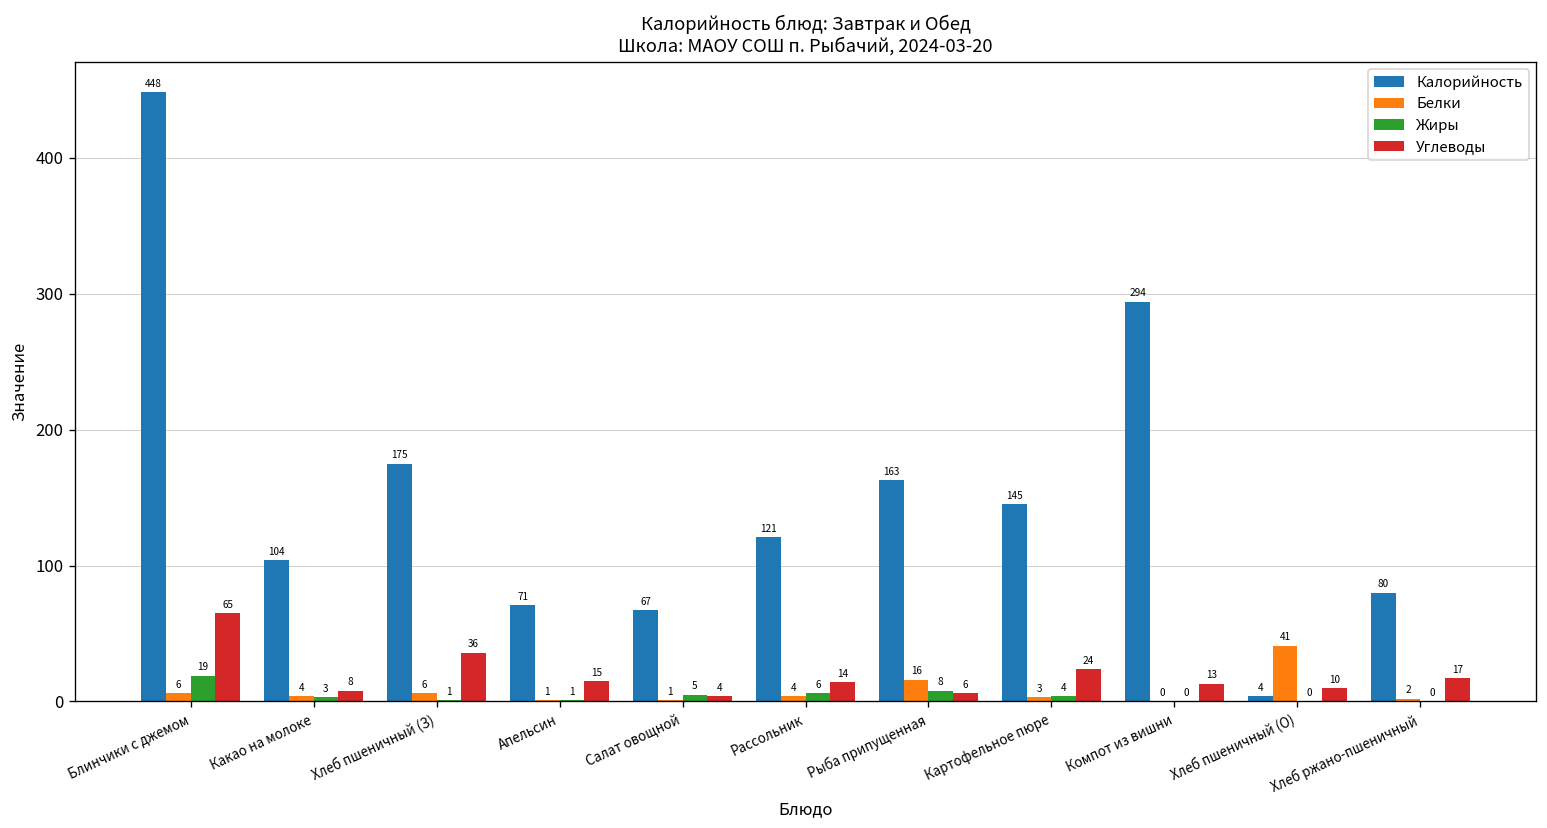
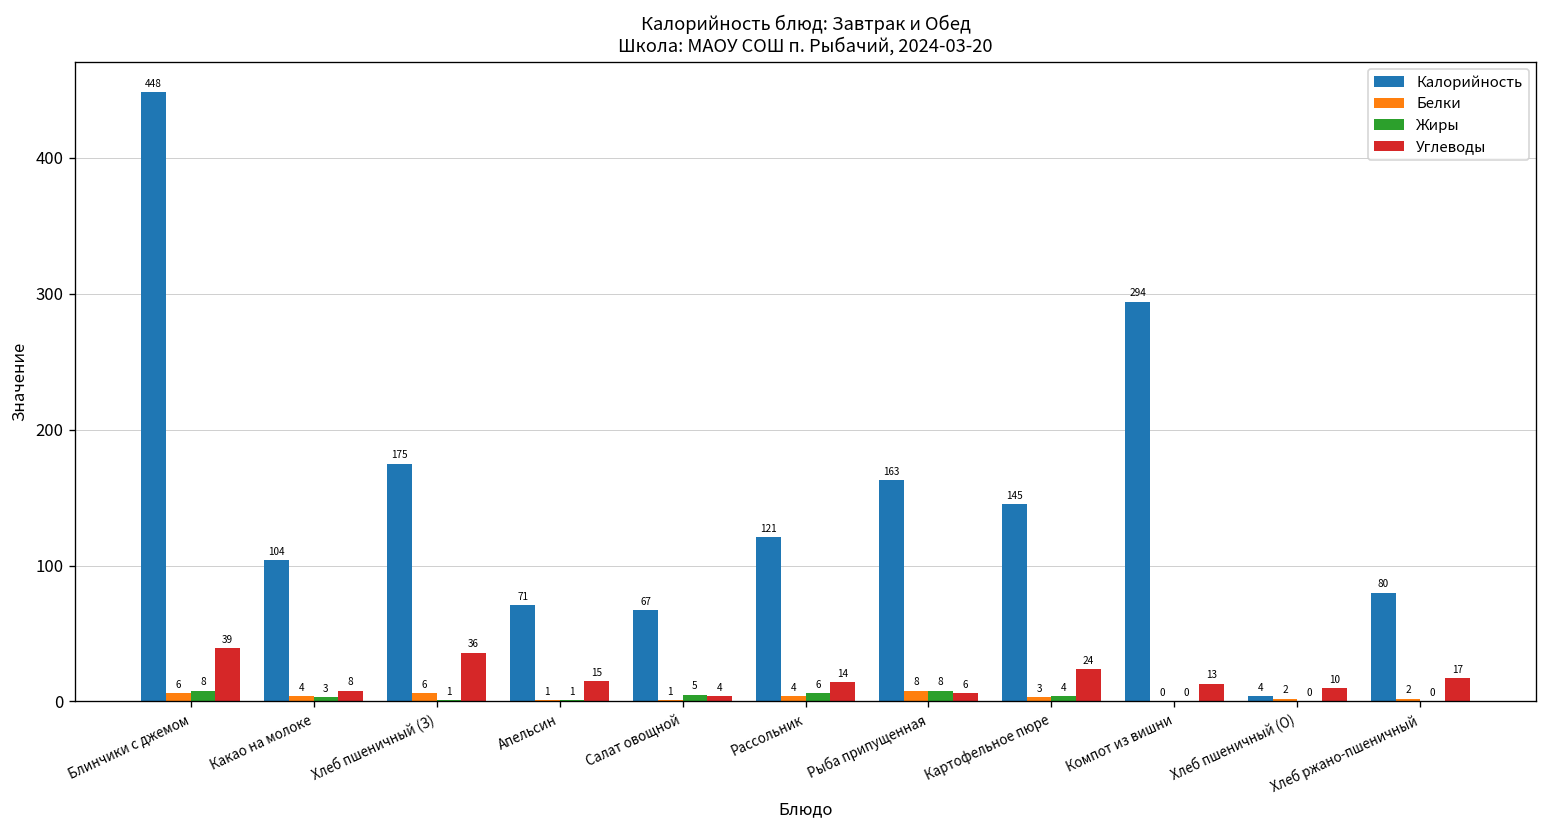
  {
    "Калорийность": {
      "Блинчики с джемом": 448,
      "Какао на молоке": 104,
      "Хлеб пшеничный (З)": 175,
      "Апельсин": 71,
      "Салат овощной": 67,
      "Рассольник": 121,
      "Рыба припущенная": 163,
      "Картофельное пюре": 145,
      "Компот из вишни": 294,
      "Хлеб пшеничный (О)": 4,
      "Хлеб ржано-пшеничный": 80
    },
    "Белки": {
      "Блинчики с джемом": 6,
      "Какао на молоке": 4,
      "Хлеб пшеничный (З)": 6,
      "Апельсин": 1,
      "Салат овощной": 1,
      "Рассольник": 4,
-     "Рыба припущенная": 16,
+     "Рыба припущенная": 8,
      "Картофельное пюре": 3,
      "Компот из вишни": 0,
-     "Хлеб пшеничный (О)": 41,
+     "Хлеб пшеничный (О)": 2,
      "Хлеб ржано-пшеничный": 2
    },
    "Жиры": {
-     "Блинчики с джемом": 19,
+     "Блинчики с джемом": 8,
      "Какао на молоке": 3,
      "Хлеб пшеничный (З)": 1,
      "Апельсин": 1,
      "Салат овощной": 5,
      "Рассольник": 6,
      "Рыба припущенная": 8,
      "Картофельное пюре": 4,
      "Компот из вишни": 0,
      "Хлеб пшеничный (О)": 0,
      "Хлеб ржано-пшеничный": 0
    },
    "Углеводы": {
-     "Блинчики с джемом": 65,
+     "Блинчики с джемом": 39,
      "Какао на молоке": 8,
      "Хлеб пшеничный (З)": 36,
      "Апельсин": 15,
      "Салат овощной": 4,
      "Рассольник": 14,
      "Рыба припущенная": 6,
      "Картофельное пюре": 24,
      "Компот из вишни": 13,
      "Хлеб пшеничный (О)": 10,
      "Хлеб ржано-пшеничный": 17
    }
  }
